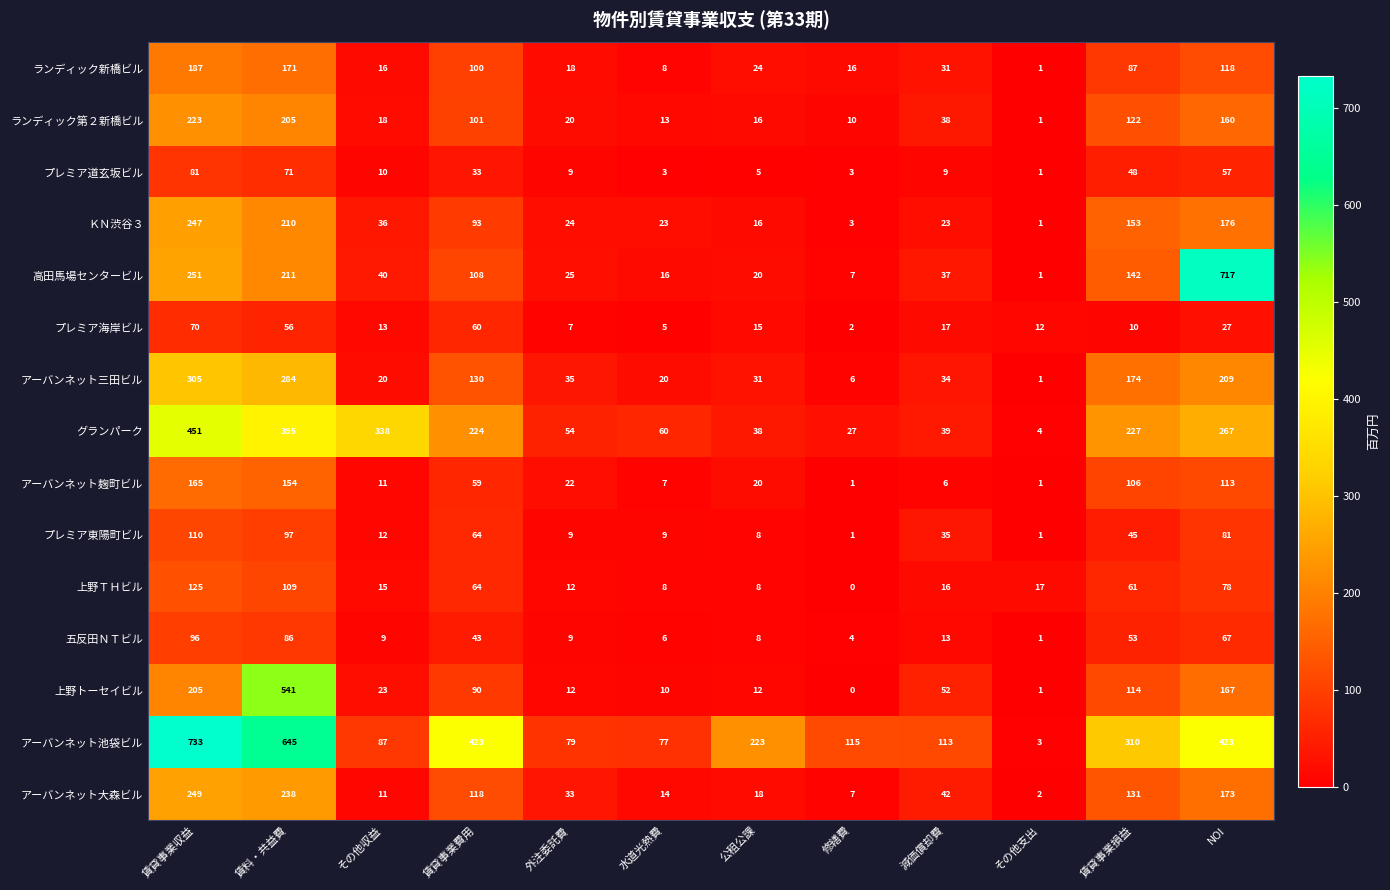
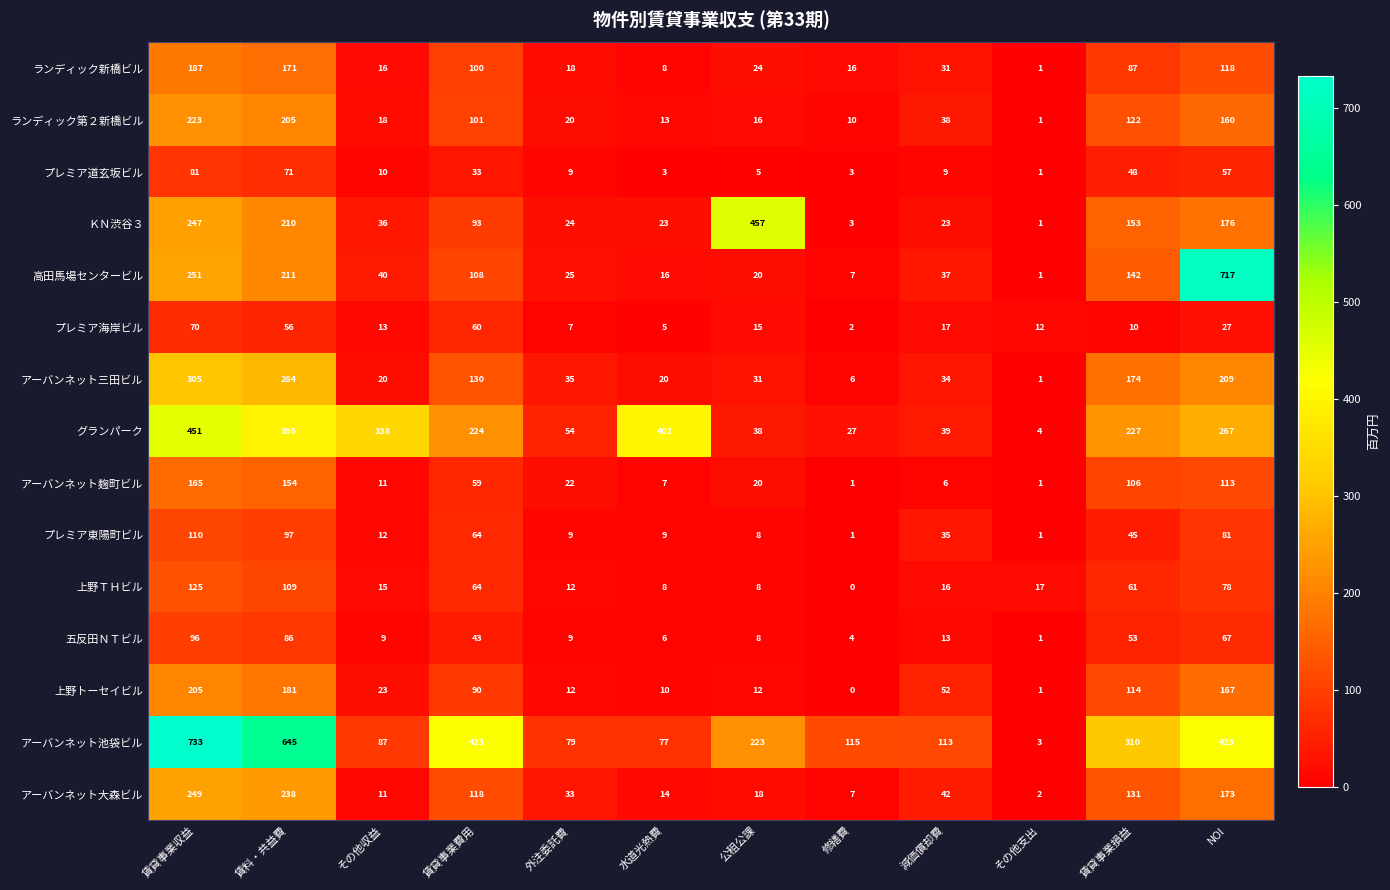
  {
    "ランディック新橋ビル": {
      "賃貸事業収益": 187,
      "賃料・共益費": 171,
      "その他収益": 16,
      "賃貸事業費用": 100,
      "外注委託費": 18,
      "水道光熱費": 8,
      "公租公課": 24,
      "修繕費": 16,
      "減価償却費": 31,
      "その他支出": 1,
      "賃貸事業損益": 87,
      "NOI": 118
    },
    "ランディック第２新橋ビル": {
      "賃貸事業収益": 223,
      "賃料・共益費": 205,
      "その他収益": 18,
      "賃貸事業費用": 101,
      "外注委託費": 20,
      "水道光熱費": 13,
      "公租公課": 16,
      "修繕費": 10,
      "減価償却費": 38,
      "その他支出": 1,
      "賃貸事業損益": 122,
      "NOI": 160
    },
    "プレミア道玄坂ビル": {
      "賃貸事業収益": 81,
      "賃料・共益費": 71,
      "その他収益": 10,
      "賃貸事業費用": 33,
      "外注委託費": 9,
      "水道光熱費": 3,
      "公租公課": 5,
      "修繕費": 3,
      "減価償却費": 9,
      "その他支出": 1,
      "賃貸事業損益": 48,
      "NOI": 57
    },
    "ＫＮ渋谷３": {
      "賃貸事業収益": 247,
      "賃料・共益費": 210,
      "その他収益": 36,
      "賃貸事業費用": 93,
      "外注委託費": 24,
      "水道光熱費": 23,
-     "公租公課": 16,
+     "公租公課": 457,
      "修繕費": 3,
      "減価償却費": 23,
      "その他支出": 1,
      "賃貸事業損益": 153,
      "NOI": 176
    },
    "高田馬場センタービル": {
      "賃貸事業収益": 251,
      "賃料・共益費": 211,
      "その他収益": 40,
      "賃貸事業費用": 108,
      "外注委託費": 25,
      "水道光熱費": 16,
      "公租公課": 20,
      "修繕費": 7,
      "減価償却費": 37,
      "その他支出": 1,
      "賃貸事業損益": 142,
      "NOI": 717
    },
    "プレミア海岸ビル": {
      "賃貸事業収益": 70,
      "賃料・共益費": 56,
      "その他収益": 13,
      "賃貸事業費用": 60,
      "外注委託費": 7,
      "水道光熱費": 5,
      "公租公課": 15,
      "修繕費": 2,
      "減価償却費": 17,
      "その他支出": 12,
      "賃貸事業損益": 10,
      "NOI": 27
    },
    "アーバンネット三田ビル": {
      "賃貸事業収益": 305,
      "賃料・共益費": 284,
      "その他収益": 20,
      "賃貸事業費用": 130,
      "外注委託費": 35,
      "水道光熱費": 20,
      "公租公課": 31,
      "修繕費": 6,
      "減価償却費": 34,
      "その他支出": 1,
      "賃貸事業損益": 174,
      "NOI": 209
    },
    "グランパーク": {
      "賃貸事業収益": 451,
      "賃料・共益費": 395,
      "その他収益": 338,
      "賃貸事業費用": 224,
      "外注委託費": 54,
-     "水道光熱費": 60,
+     "水道光熱費": 402,
      "公租公課": 38,
      "修繕費": 27,
      "減価償却費": 39,
      "その他支出": 4,
      "賃貸事業損益": 227,
      "NOI": 267
    },
    "アーバンネット麹町ビル": {
      "賃貸事業収益": 165,
      "賃料・共益費": 154,
      "その他収益": 11,
      "賃貸事業費用": 59,
      "外注委託費": 22,
      "水道光熱費": 7,
      "公租公課": 20,
      "修繕費": 1,
      "減価償却費": 6,
      "その他支出": 1,
      "賃貸事業損益": 106,
      "NOI": 113
    },
    "プレミア東陽町ビル": {
      "賃貸事業収益": 110,
      "賃料・共益費": 97,
      "その他収益": 12,
      "賃貸事業費用": 64,
      "外注委託費": 9,
      "水道光熱費": 9,
      "公租公課": 8,
      "修繕費": 1,
      "減価償却費": 35,
      "その他支出": 1,
      "賃貸事業損益": 45,
      "NOI": 81
    },
    "上野ＴＨビル": {
      "賃貸事業収益": 125,
      "賃料・共益費": 109,
      "その他収益": 15,
      "賃貸事業費用": 64,
      "外注委託費": 12,
      "水道光熱費": 8,
      "公租公課": 8,
      "修繕費": 0,
      "減価償却費": 16,
      "その他支出": 17,
      "賃貸事業損益": 61,
      "NOI": 78
    },
    "五反田ＮＴビル": {
      "賃貸事業収益": 96,
      "賃料・共益費": 86,
      "その他収益": 9,
      "賃貸事業費用": 43,
      "外注委託費": 9,
      "水道光熱費": 6,
      "公租公課": 8,
      "修繕費": 4,
      "減価償却費": 13,
      "その他支出": 1,
      "賃貸事業損益": 53,
      "NOI": 67
    },
    "上野トーセイビル": {
      "賃貸事業収益": 205,
-     "賃料・共益費": 541,
+     "賃料・共益費": 181,
      "その他収益": 23,
      "賃貸事業費用": 90,
      "外注委託費": 12,
      "水道光熱費": 10,
      "公租公課": 12,
      "修繕費": 0,
      "減価償却費": 52,
      "その他支出": 1,
      "賃貸事業損益": 114,
      "NOI": 167
    },
    "アーバンネット池袋ビル": {
      "賃貸事業収益": 733,
      "賃料・共益費": 645,
      "その他収益": 87,
      "賃貸事業費用": 423,
      "外注委託費": 79,
      "水道光熱費": 77,
      "公租公課": 223,
      "修繕費": 115,
      "減価償却費": 113,
      "その他支出": 3,
      "賃貸事業損益": 310,
      "NOI": 423
    },
    "アーバンネット大森ビル": {
      "賃貸事業収益": 249,
      "賃料・共益費": 238,
      "その他収益": 11,
      "賃貸事業費用": 118,
      "外注委託費": 33,
      "水道光熱費": 14,
      "公租公課": 18,
      "修繕費": 7,
      "減価償却費": 42,
      "その他支出": 2,
      "賃貸事業損益": 131,
      "NOI": 173
    }
  }
